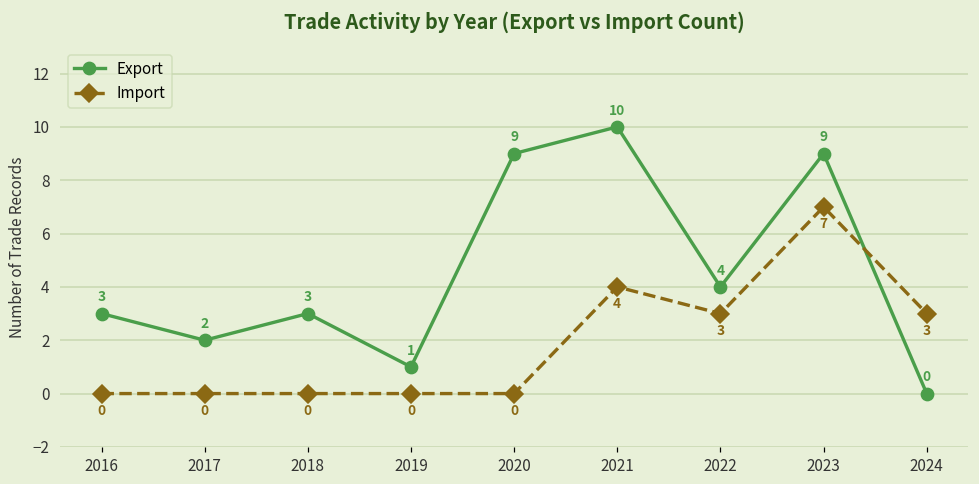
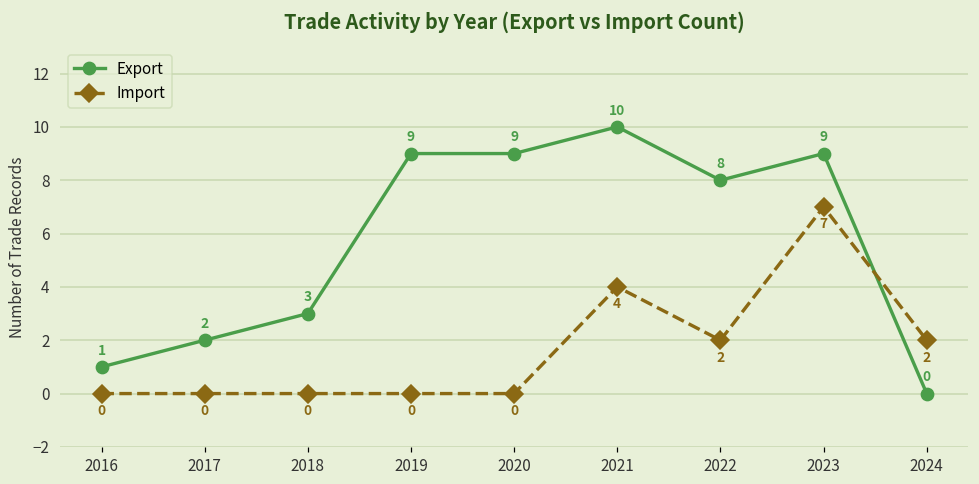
  {
    "Export": {
-     "2016": 3,
+     "2016": 1,
      "2017": 2,
      "2018": 3,
-     "2019": 1,
+     "2019": 9,
      "2020": 9,
      "2021": 10,
-     "2022": 4,
+     "2022": 8,
      "2023": 9,
      "2024": 0
    },
    "Import": {
      "2016": 0,
      "2017": 0,
      "2018": 0,
      "2019": 0,
      "2020": 0,
      "2021": 4,
-     "2022": 3,
+     "2022": 2,
      "2023": 7,
-     "2024": 3
+     "2024": 2
    }
  }
